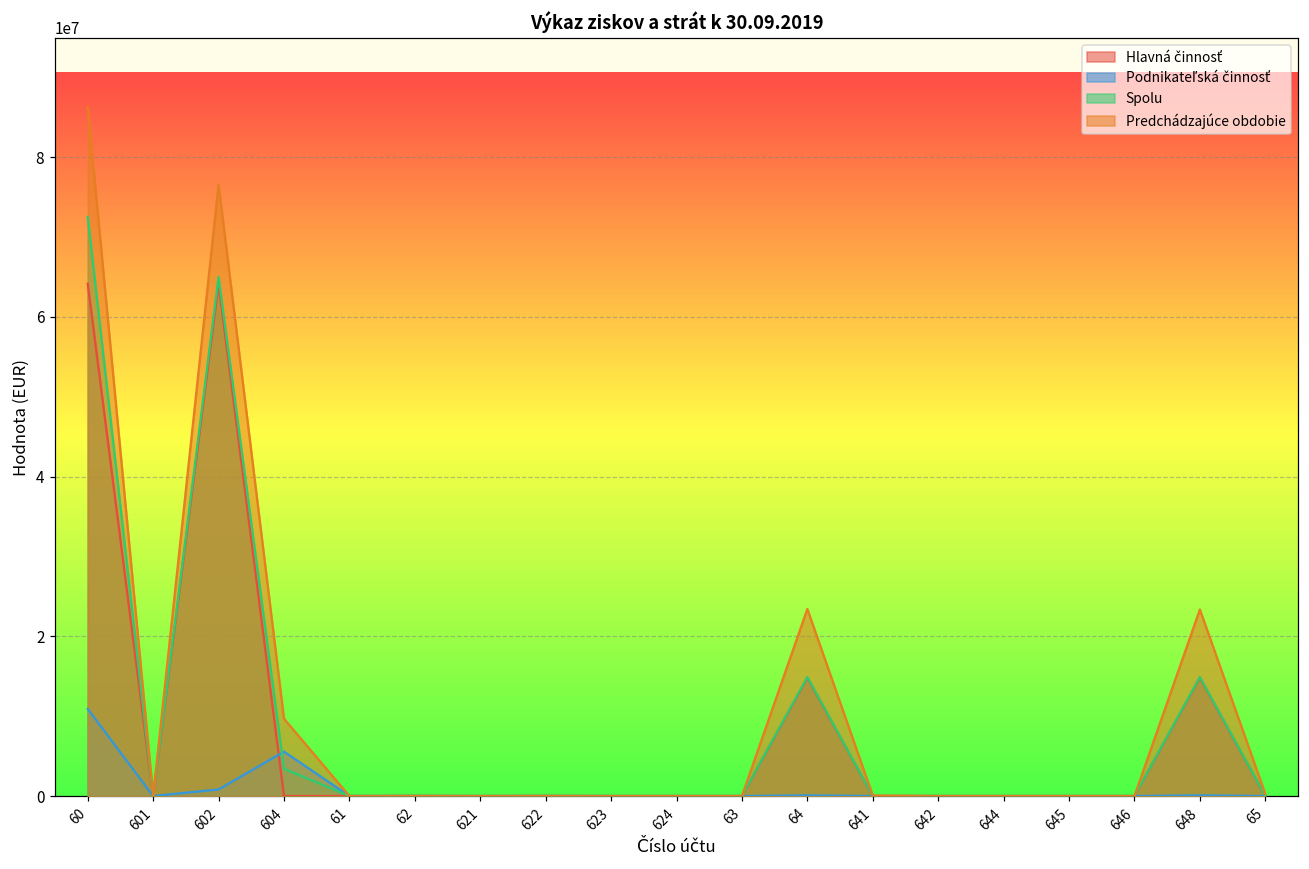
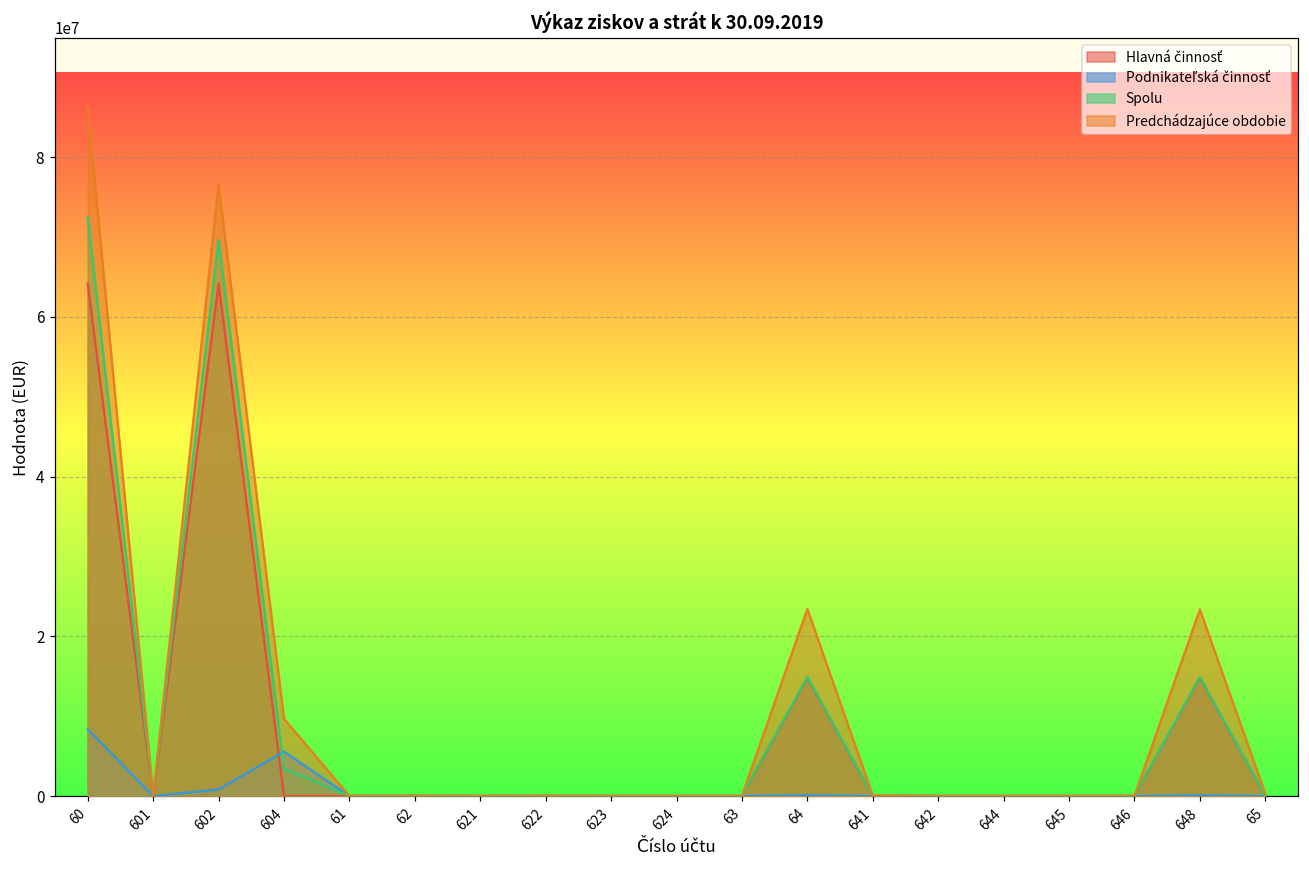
  {
    "Podnikateľská činnosť": {
-     "60": 11000000,
+     "60": 8000000,
      "602": 1000000,
      "604": 6000000,
      "64": 0,
      "648": 0
    },
    "Spolu": {
      "60": 73000000,
-     "602": 65000000,
+     "602": 70000000,
      "604": 3000000
    }
  }
